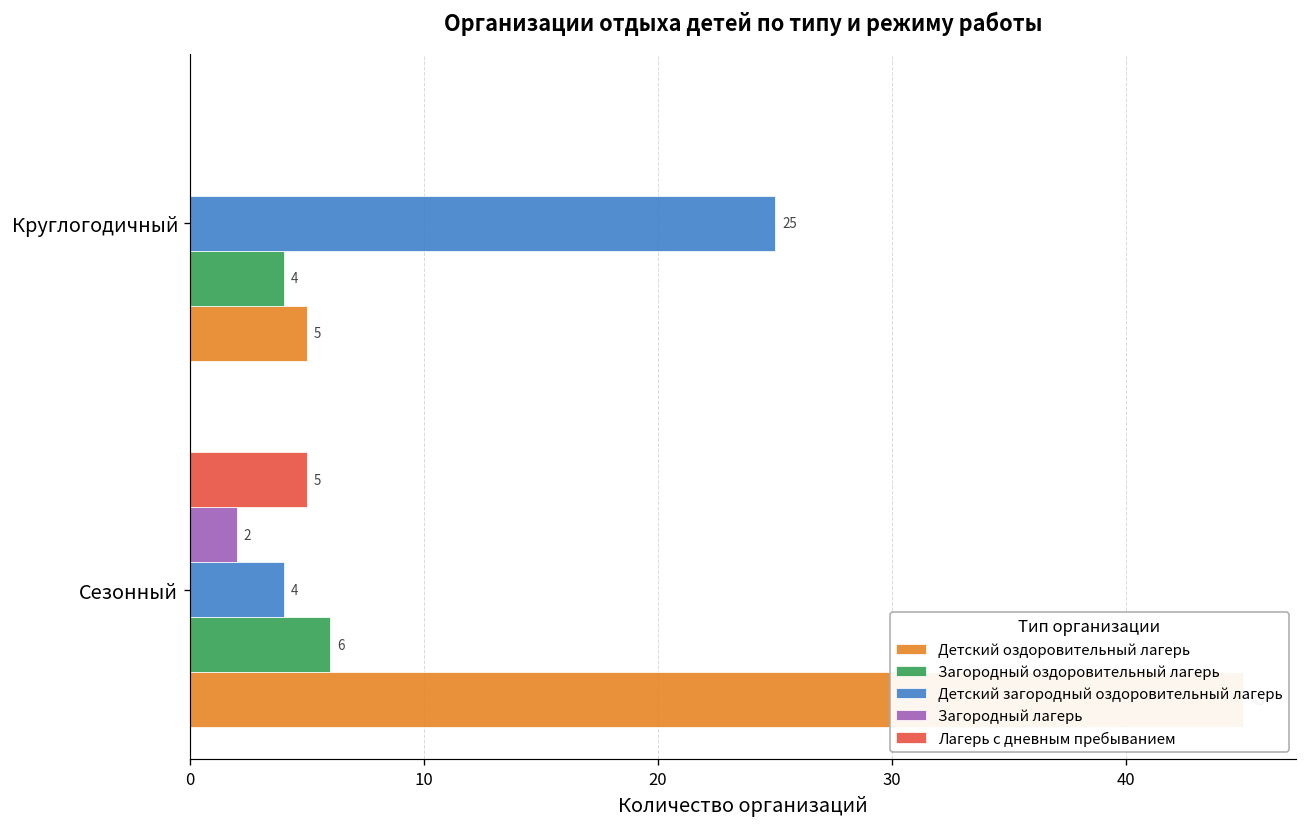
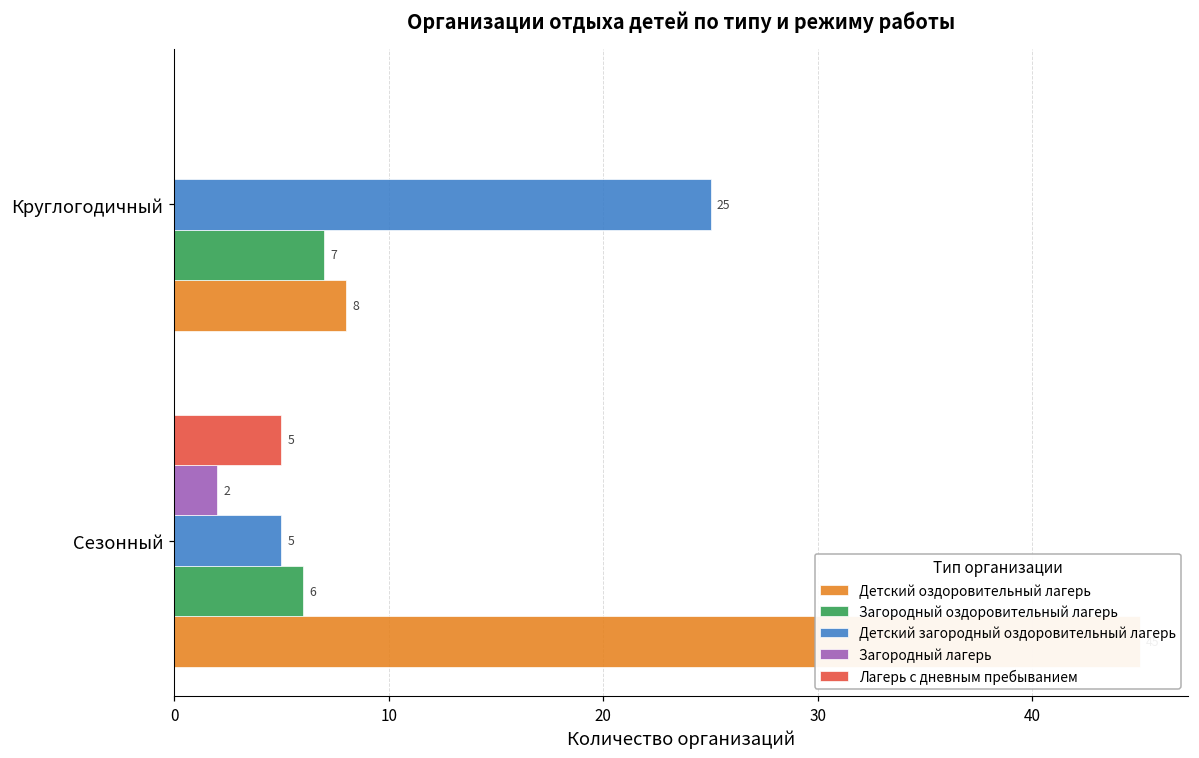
  {
    "Детский оздоровительный лагерь": {
-     "Круглогодичный": 5
+     "Круглогодичный": 8
    },
    "Загородный оздоровительный лагерь": {
-     "Круглогодичный": 4,
+     "Круглогодичный": 7,
      "Сезонный": 6
    },
    "Детский загородный оздоровительный лагерь": {
      "Круглогодичный": 25,
-     "Сезонный": 4
+     "Сезонный": 5
    },
    "Загородный лагерь": {
      "Сезонный": 2
    },
    "Лагерь с дневным пребыванием": {
      "Сезонный": 5
    }
  }
